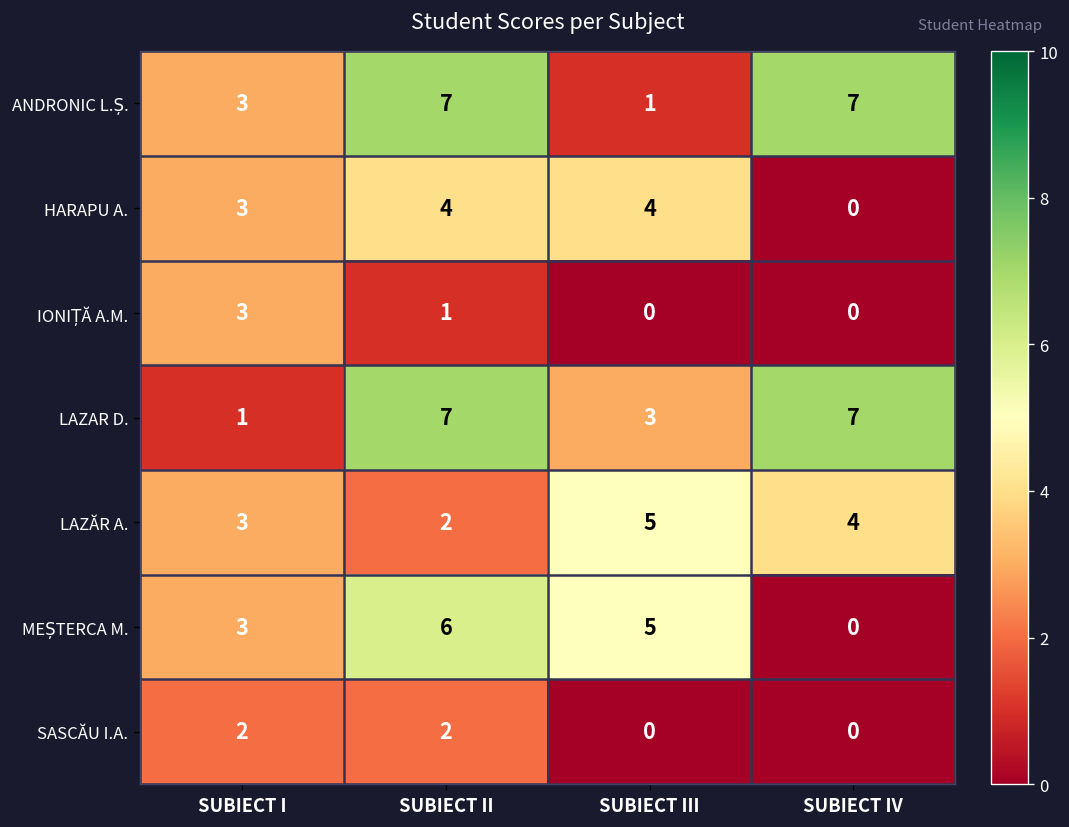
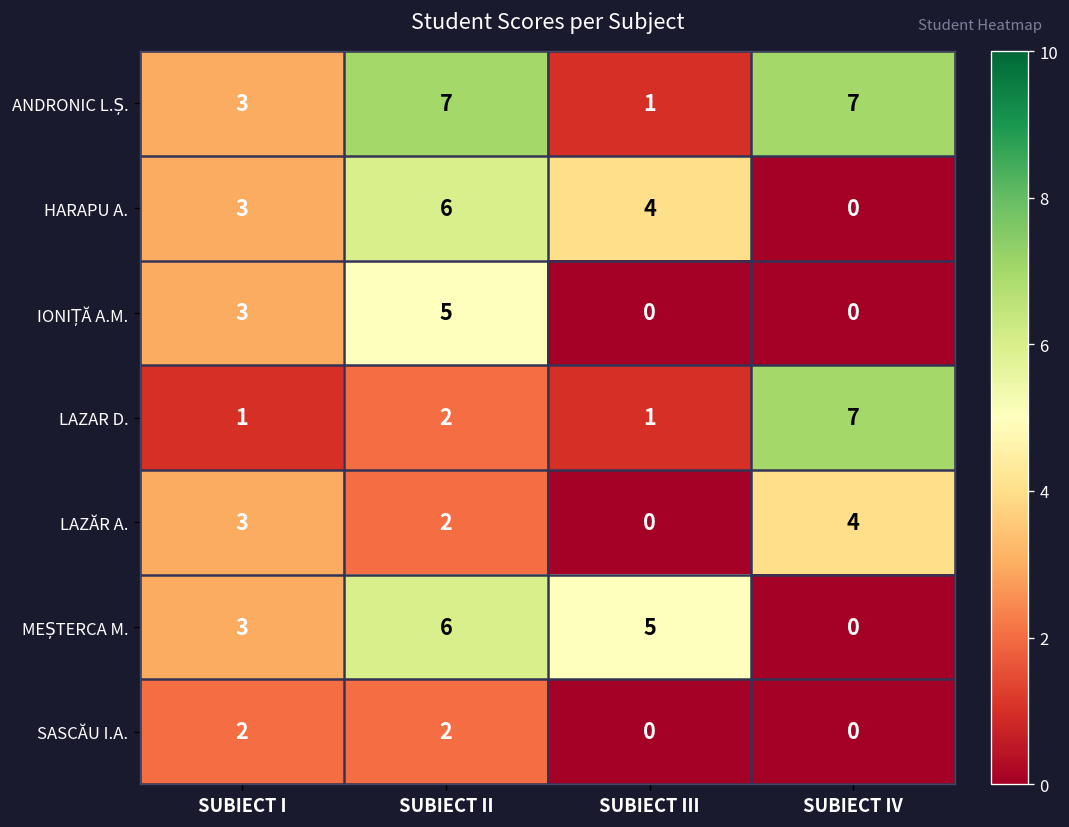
  {
    "ANDRONIC L.Ș.": {
      "SUBIECT I": 3,
      "SUBIECT II": 7,
      "SUBIECT III": 1,
      "SUBIECT IV": 7
    },
    "HARAPU A.": {
      "SUBIECT I": 3,
-     "SUBIECT II": 4,
+     "SUBIECT II": 6,
      "SUBIECT III": 4,
      "SUBIECT IV": 0
    },
    "IONIȚĂ A.M.": {
      "SUBIECT I": 3,
-     "SUBIECT II": 1,
+     "SUBIECT II": 5,
      "SUBIECT III": 0,
      "SUBIECT IV": 0
    },
    "LAZAR D.": {
      "SUBIECT I": 1,
-     "SUBIECT II": 7,
-     "SUBIECT III": 3,
+     "SUBIECT II": 2,
+     "SUBIECT III": 1,
      "SUBIECT IV": 7
    },
    "LAZĂR A.": {
      "SUBIECT I": 3,
      "SUBIECT II": 2,
-     "SUBIECT III": 5,
+     "SUBIECT III": 0,
      "SUBIECT IV": 4
    },
    "MEȘTERCA M.": {
      "SUBIECT I": 3,
      "SUBIECT II": 6,
      "SUBIECT III": 5,
      "SUBIECT IV": 0
    },
    "SASCĂU I.A.": {
      "SUBIECT I": 2,
      "SUBIECT II": 2,
      "SUBIECT III": 0,
      "SUBIECT IV": 0
    }
  }
